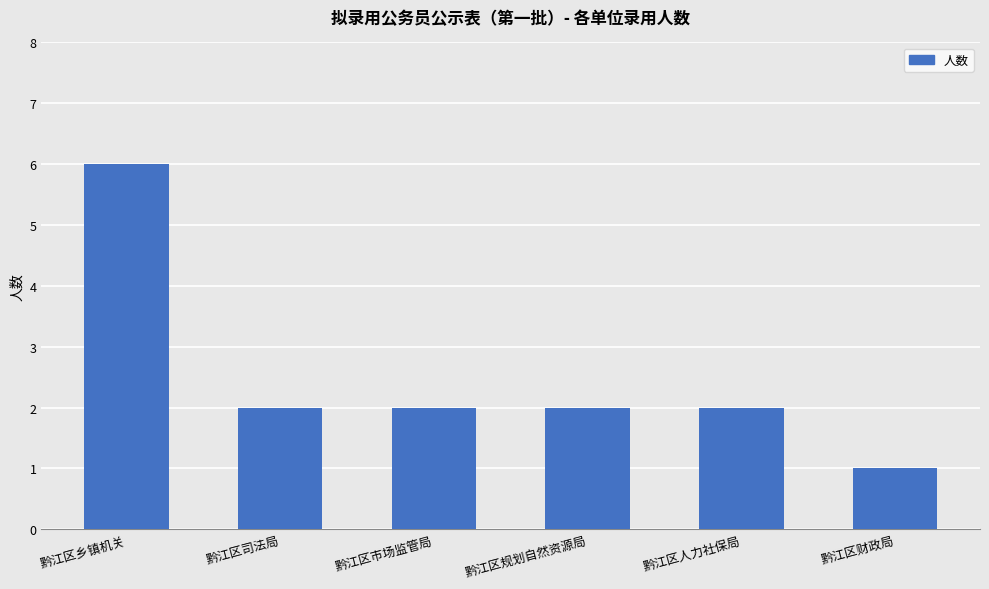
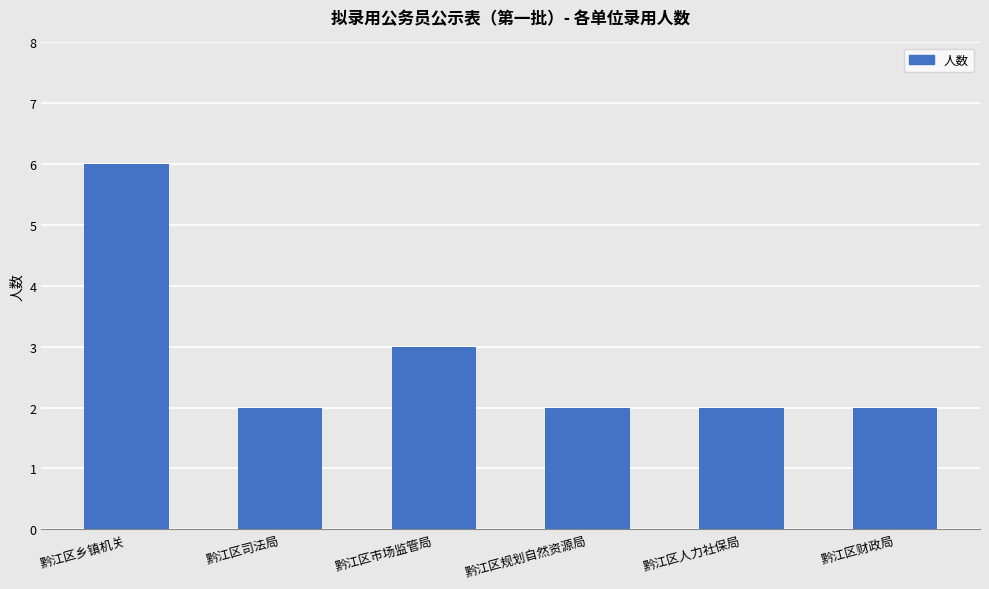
  {
    "黔江区乡镇机关": 6,
    "黔江区司法局": 2,
-   "黔江区市场监管局": 2,
+   "黔江区市场监管局": 3,
    "黔江区规划自然资源局": 2,
    "黔江区人力社保局": 2,
-   "黔江区财政局": 1
+   "黔江区财政局": 2
  }
